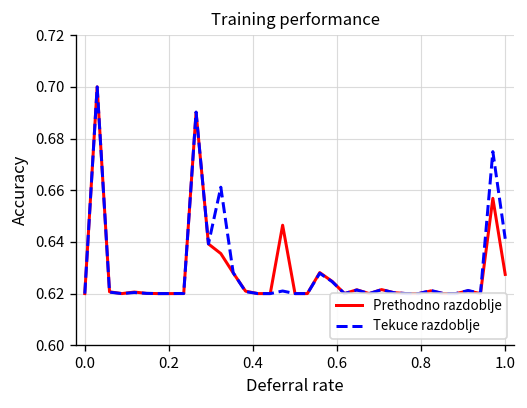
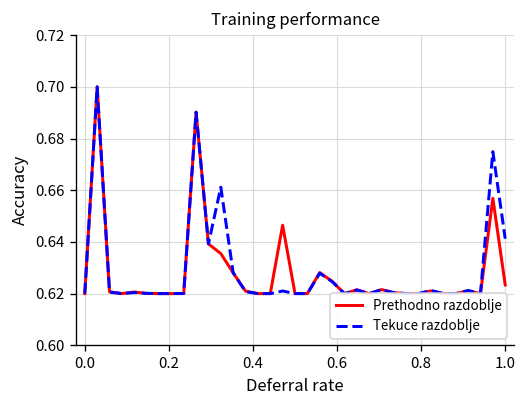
  {
    "Prethodno razdoblje": {
-     "1.0": 0.627
+     "1.0": 0.623
    },
    "Tekuce razdoblje": {
      "1.0": 0.641
    }
  }
